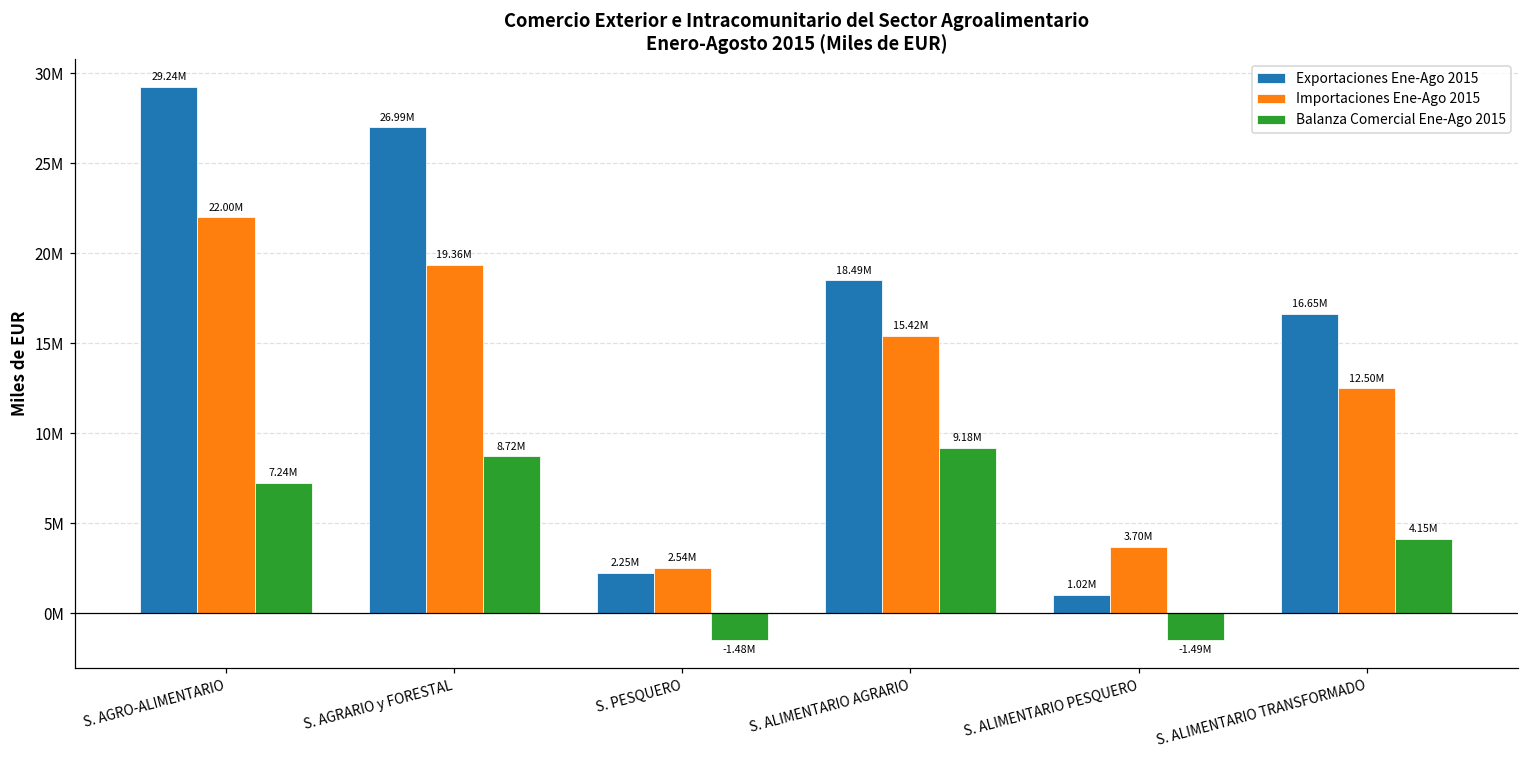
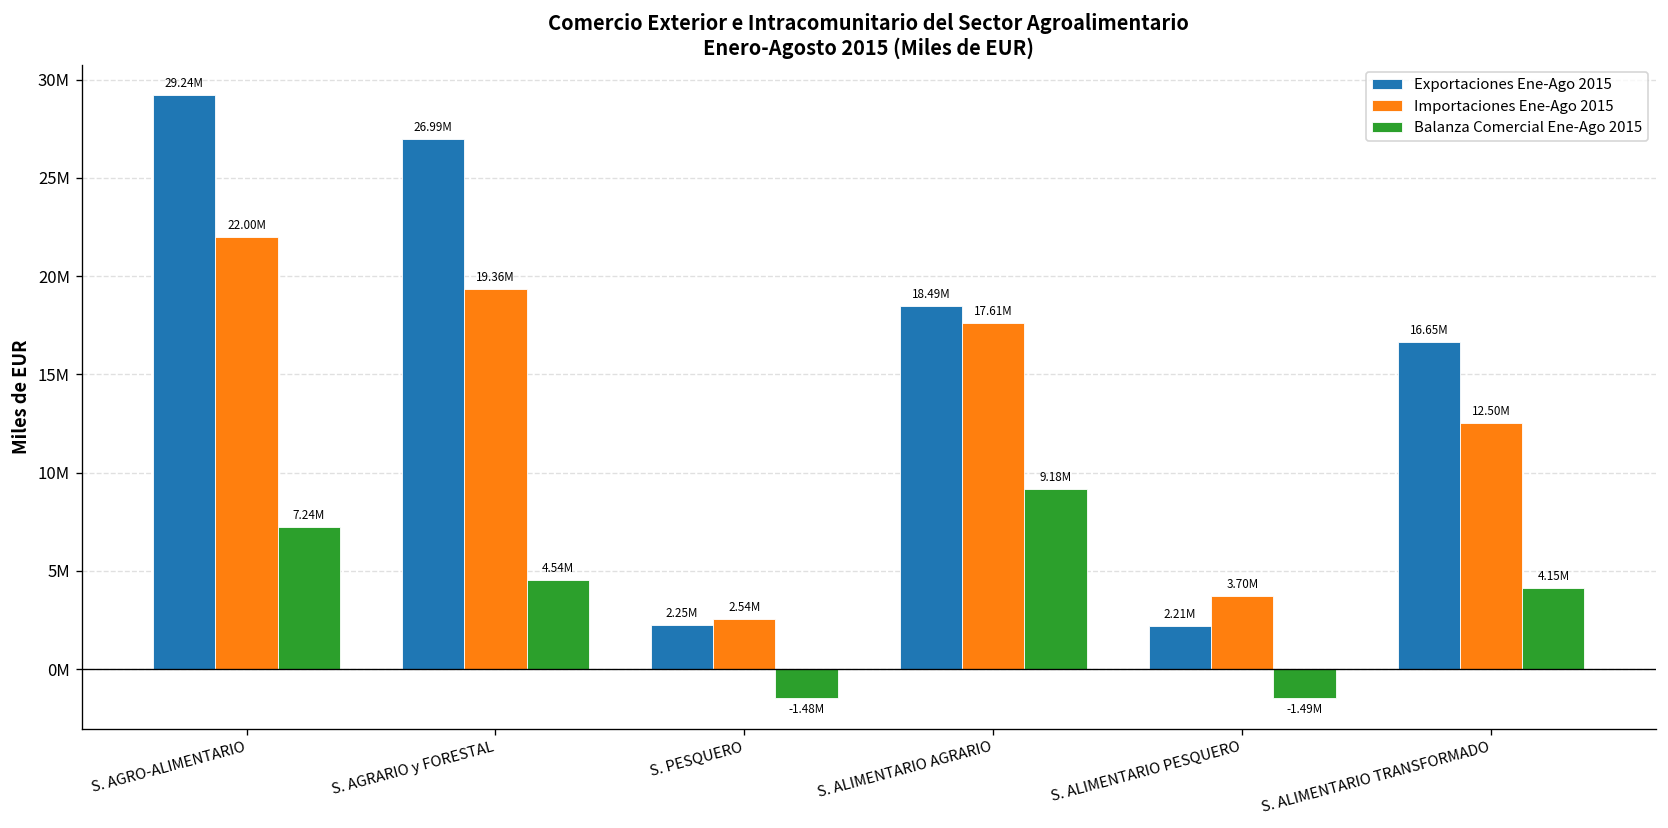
  {
    "Exportaciones Ene-Ago 2015": {
      "S. AGRO-ALIMENTARIO": "29.24M",
      "S. AGRARIO y FORESTAL": "26.99M",
      "S. PESQUERO": "2.25M",
      "S. ALIMENTARIO AGRARIO": "18.49M",
-     "S. ALIMENTARIO PESQUERO": "1.02M",
+     "S. ALIMENTARIO PESQUERO": "2.21M",
      "S. ALIMENTARIO TRANSFORMADO": "16.65M"
    },
    "Importaciones Ene-Ago 2015": {
      "S. AGRO-ALIMENTARIO": "22.00M",
      "S. AGRARIO y FORESTAL": "19.36M",
      "S. PESQUERO": "2.54M",
-     "S. ALIMENTARIO AGRARIO": "15.42M",
+     "S. ALIMENTARIO AGRARIO": "17.61M",
      "S. ALIMENTARIO PESQUERO": "3.70M",
      "S. ALIMENTARIO TRANSFORMADO": "12.50M"
    },
    "Balanza Comercial Ene-Ago 2015": {
      "S. AGRO-ALIMENTARIO": "7.24M",
-     "S. AGRARIO y FORESTAL": "8.72M",
+     "S. AGRARIO y FORESTAL": "4.54M",
      "S. PESQUERO": "-1.48M",
      "S. ALIMENTARIO AGRARIO": "9.18M",
      "S. ALIMENTARIO PESQUERO": "-1.49M",
      "S. ALIMENTARIO TRANSFORMADO": "4.15M"
    }
  }
